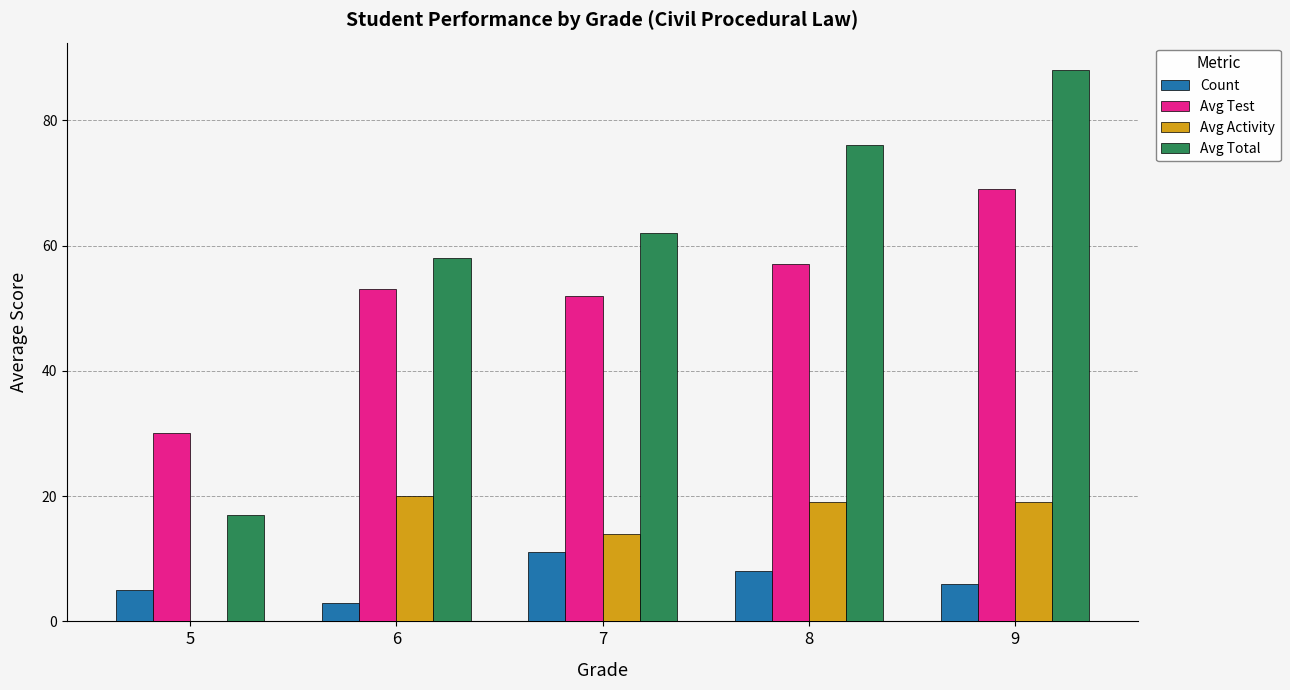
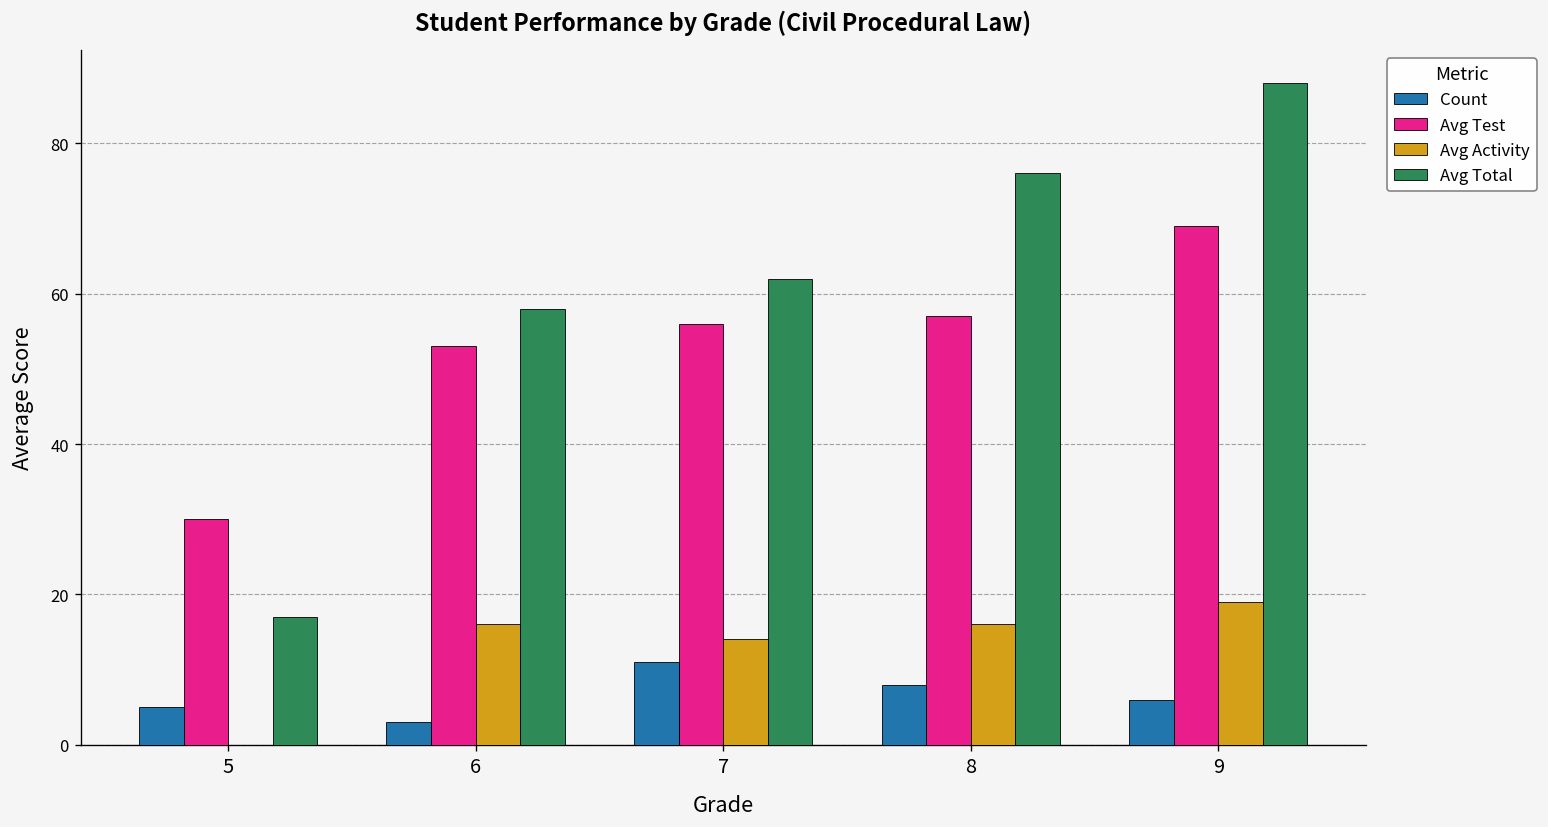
  {
    "Count": {
      "5": 5,
      "6": 3,
      "7": 11,
      "8": 8,
      "9": 6
    },
    "Avg Test": {
      "5": 30,
      "6": 53,
-     "7": 52,
+     "7": 56,
      "8": 57,
      "9": 69
    },
    "Avg Activity": {
      "5": 0,
-     "6": 20,
+     "6": 16,
      "7": 14,
-     "8": 19,
+     "8": 16,
      "9": 19
    },
    "Avg Total": {
      "5": 17,
      "6": 58,
      "7": 62,
      "8": 76,
      "9": 88
    }
  }
